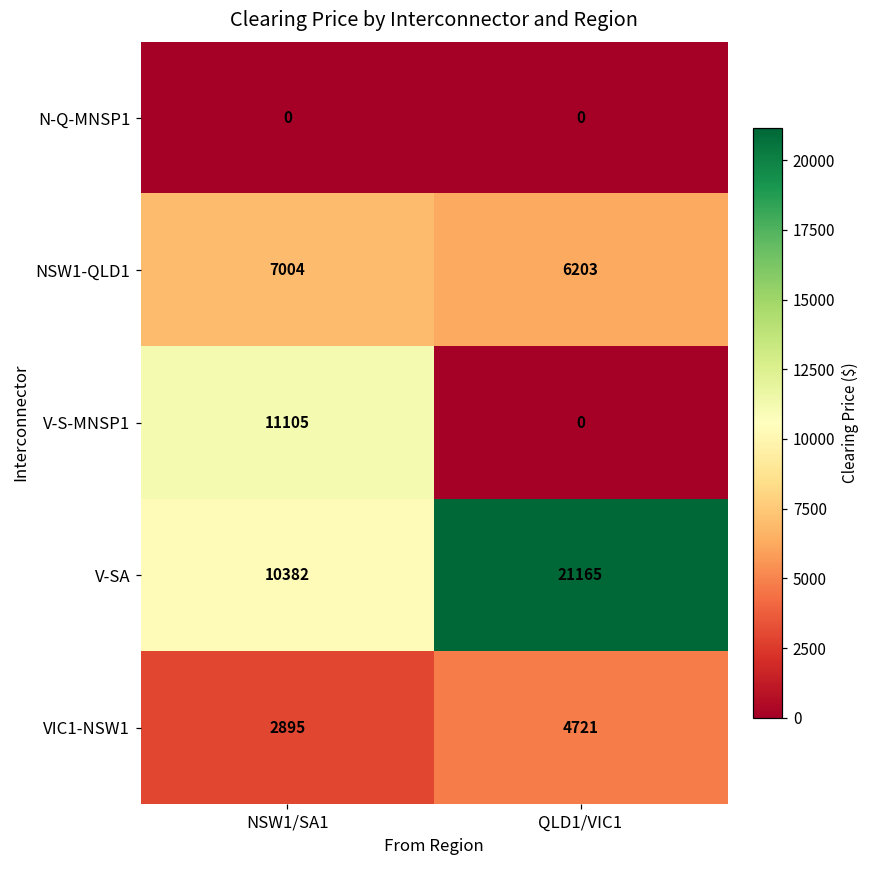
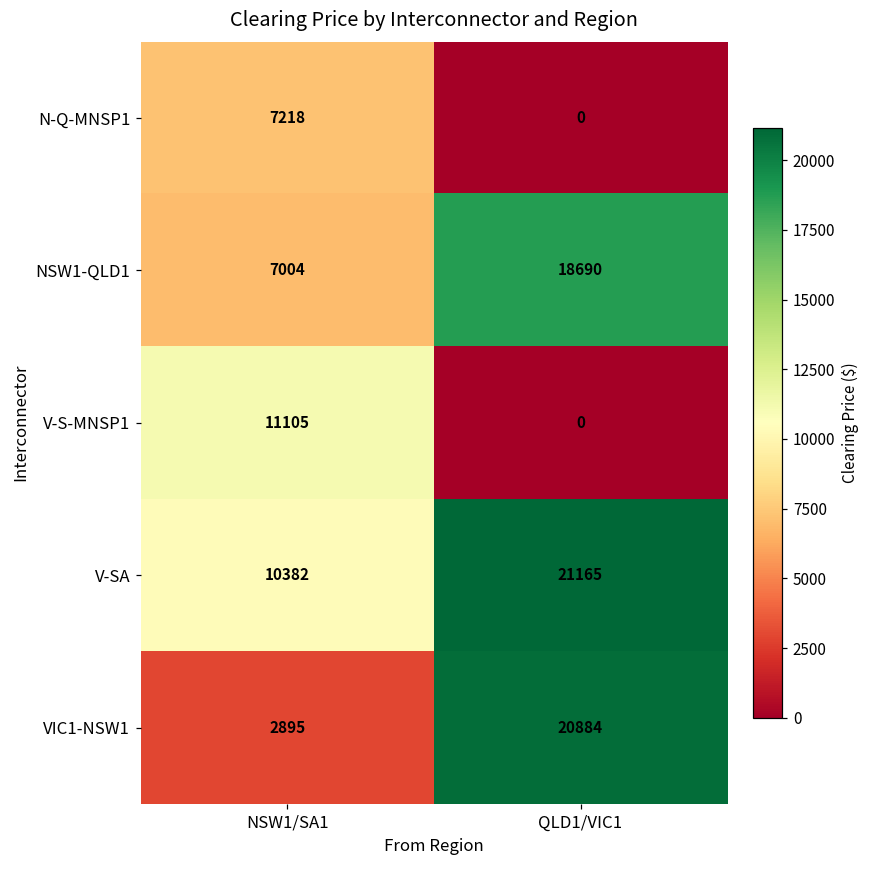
  {
    "N-Q-MNSP1": {
-     "NSW1/SA1": 0,
+     "NSW1/SA1": 7218,
      "QLD1/VIC1": 0
    },
    "NSW1-QLD1": {
      "NSW1/SA1": 7004,
-     "QLD1/VIC1": 6203
+     "QLD1/VIC1": 18690
    },
    "V-S-MNSP1": {
      "NSW1/SA1": 11105,
      "QLD1/VIC1": 0
    },
    "V-SA": {
      "NSW1/SA1": 10382,
      "QLD1/VIC1": 21165
    },
    "VIC1-NSW1": {
      "NSW1/SA1": 2895,
-     "QLD1/VIC1": 4721
+     "QLD1/VIC1": 20884
    }
  }
